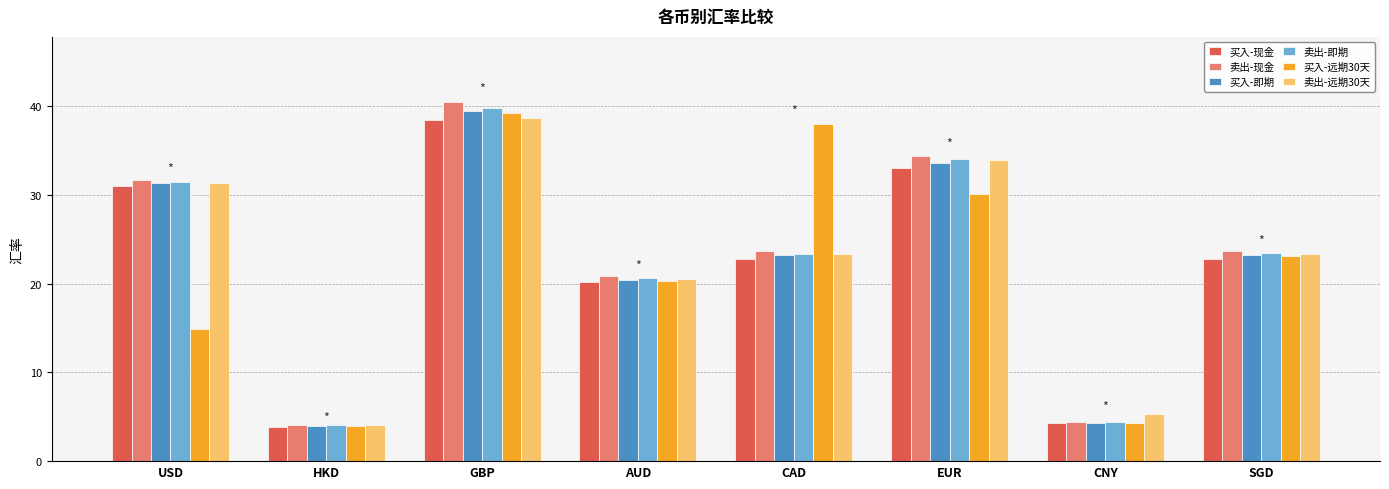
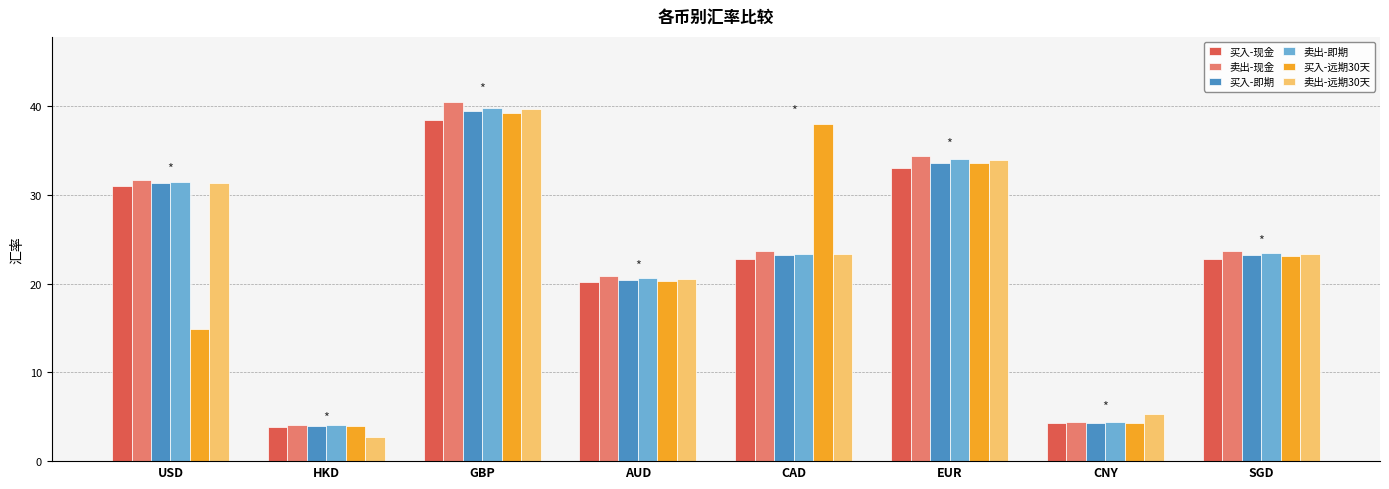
  {
    "买入-远期30天": {
      "USD": 15,
      "HKD": 4,
      "GBP": 39,
      "AUD": 20,
      "CAD": 38,
-     "EUR": 30,
+     "EUR": 34,
      "CNY": 4,
      "SGD": 23
    },
    "卖出-远期30天": {
      "USD": 31,
-     "HKD": 4,
-     "GBP": 39,
+     "HKD": 3,
+     "GBP": 40,
      "AUD": 21,
      "CAD": 23,
      "EUR": 34,
      "CNY": 5,
      "SGD": 23
    }
  }
